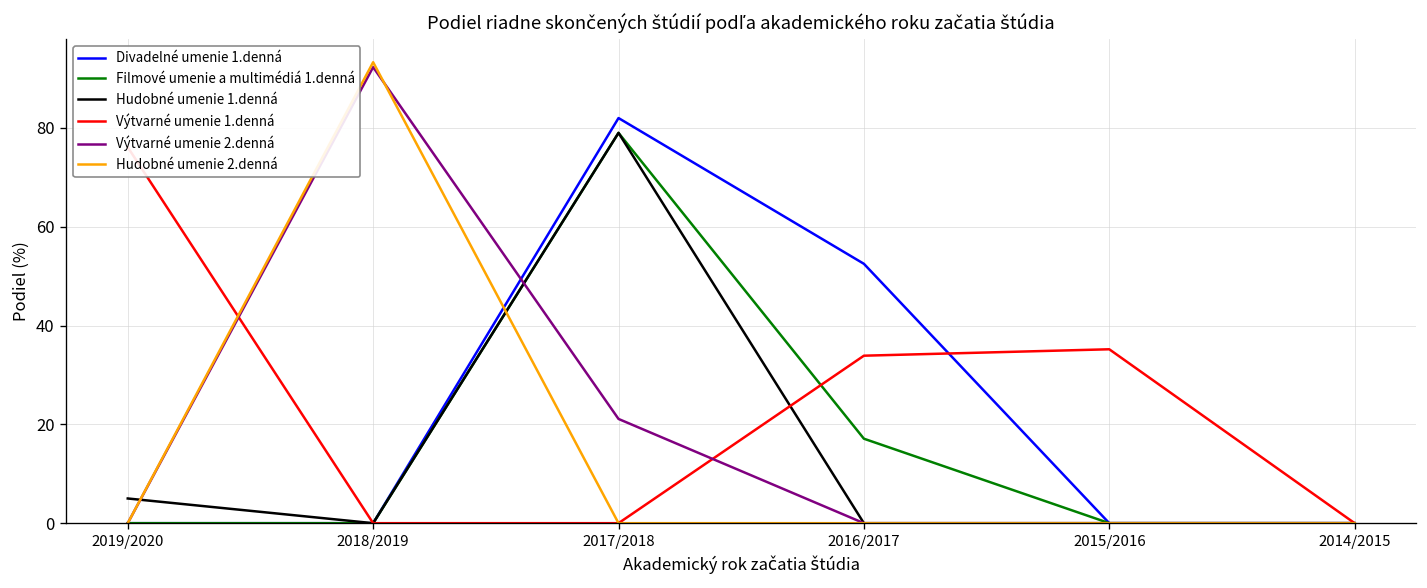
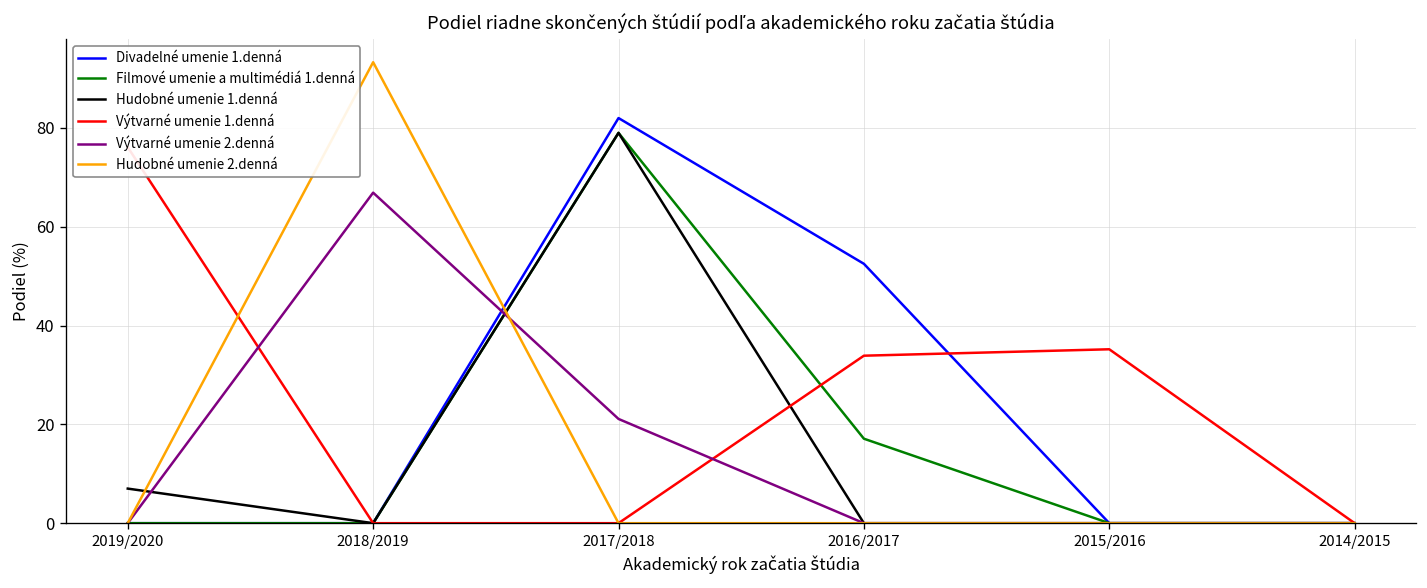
  {
    "Divadelné umenie 1.denná": {
      "2017/2018": 82,
      "2016/2017": 53
    },
    "Filmové umenie a multimédiá 1.denná": {
      "2016/2017": 17
    },
    "Hudobné umenie 1.denná": {
-     "2019/2020": 5
+     "2019/2020": 7
    },
    "Výtvarné umenie 1.denná": {
      "2016/2017": 34,
      "2015/2016": 35
    },
    "Výtvarné umenie 2.denná": {
-     "2018/2019": 92,
+     "2018/2019": 67,
      "2017/2018": 21
    },
    "Hudobné umenie 2.denná": {
      "2018/2019": 93
    }
  }
